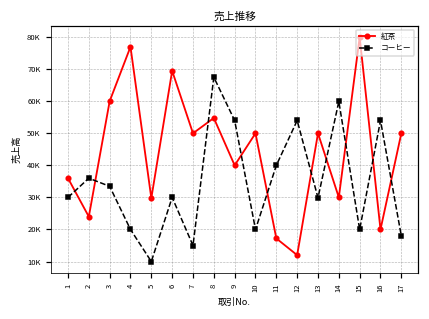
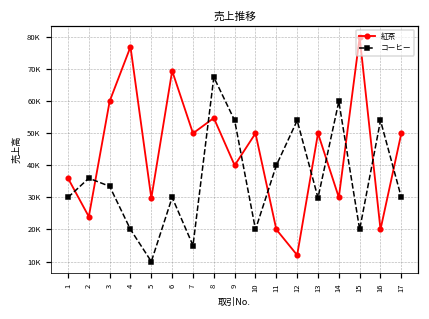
  {
    "紅茶": {
      "1": 36000,
      "2": 24000,
      "3": 60000,
      "4": 77000,
      "5": 30000,
      "6": 69000,
      "7": 50000,
      "8": 55000,
      "9": 40000,
      "10": 50000,
-     "11": 17000,
+     "11": 20000,
      "12": 12000,
      "13": 50000,
      "14": 30000,
      "16": 20000,
      "17": 50000
    },
    "コーヒー": {
      "1": 30000,
      "2": 36000,
      "3": 33000,
      "4": 20000,
      "5": 10000,
      "6": 30000,
      "7": 15000,
      "8": 68000,
      "9": 54000,
      "10": 20000,
      "11": 40000,
      "12": 54000,
      "13": 30000,
      "14": 60000,
      "15": 20000,
      "16": 54000,
-     "17": 18000
+     "17": 30000
    }
  }
